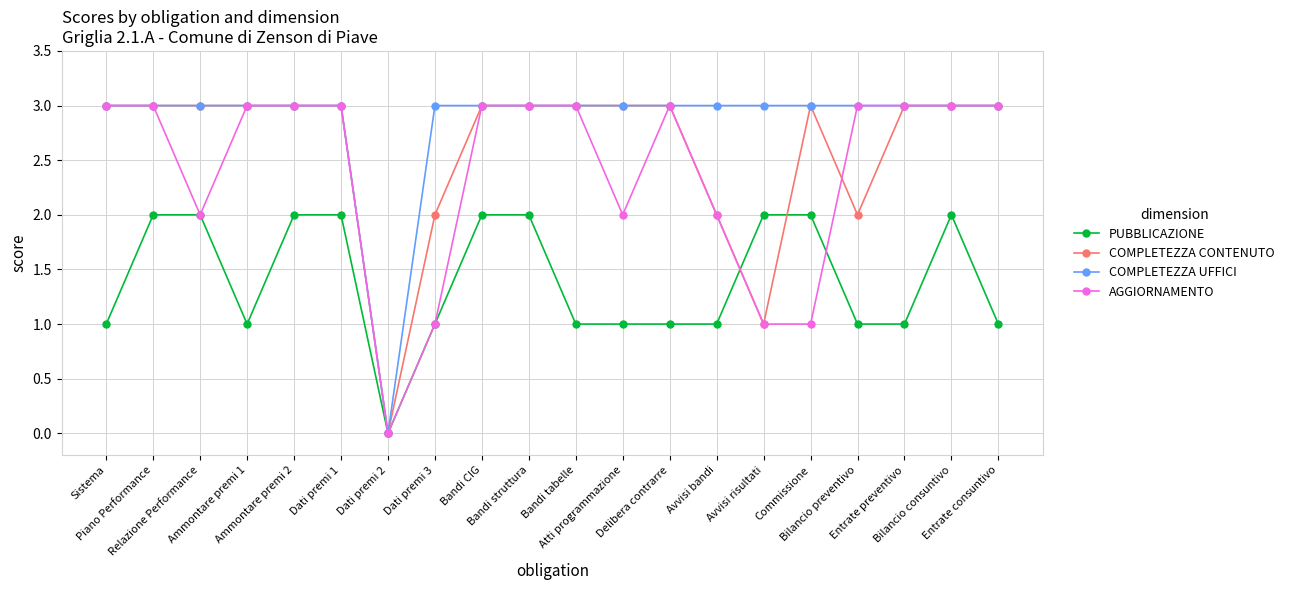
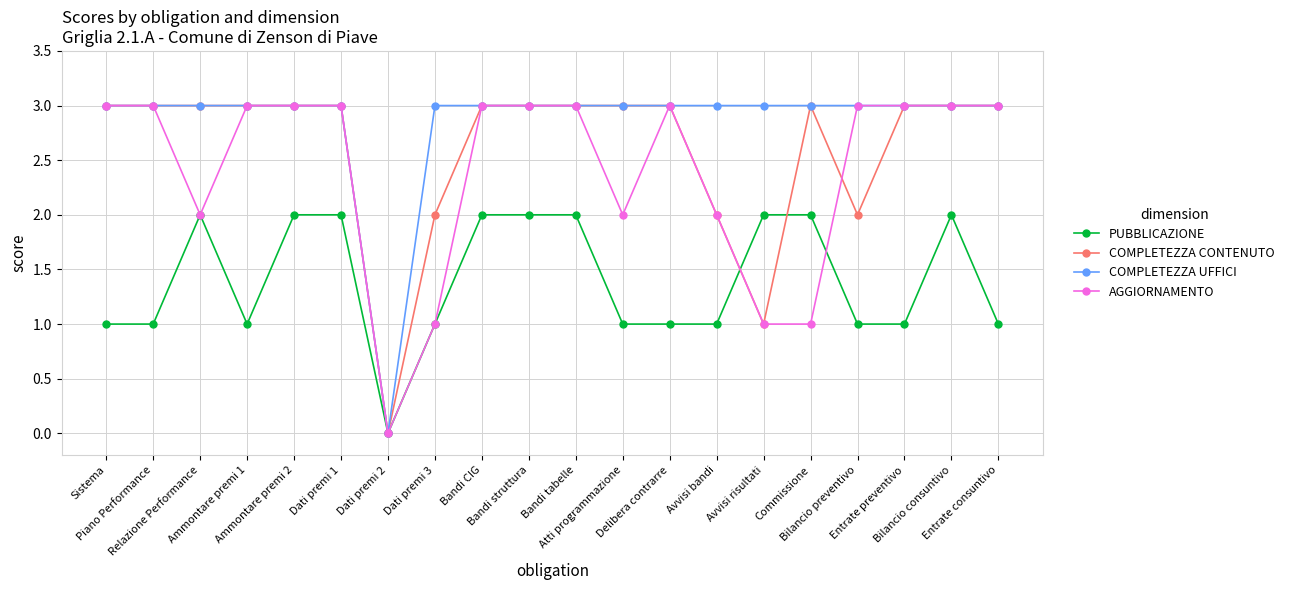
  {
    "PUBBLICAZIONE": {
      "Sistema": 1,
-     "Piano Performance": 2,
+     "Piano Performance": 1,
      "Ammontare premi 1": 1,
      "Ammontare premi 2": 2,
      "Dati premi 1": 2,
      "Bandi CIG": 2,
      "Bandi struttura": 2,
-     "Bandi tabelle": 1,
+     "Bandi tabelle": 2,
      "Atti programmazione": 1,
      "Delibera contrarre": 1,
      "Avvisi bandi": 1,
      "Avvisi risultati": 2,
      "Commissione": 2,
      "Bilancio preventivo": 1,
      "Entrate preventivo": 1,
      "Bilancio consuntivo": 2,
      "Entrate consuntivo": 1
    },
    "COMPLETEZZA CONTENUTO": {
      "Dati premi 3": 2,
      "Bilancio preventivo": 2
    },
    "COMPLETEZZA UFFICI": {
      "Dati premi 3": 3,
      "Avvisi bandi": 3,
      "Avvisi risultati": 3
    },
    "AGGIORNAMENTO": {
      "Atti programmazione": 2,
      "Commissione": 1
    }
  }
